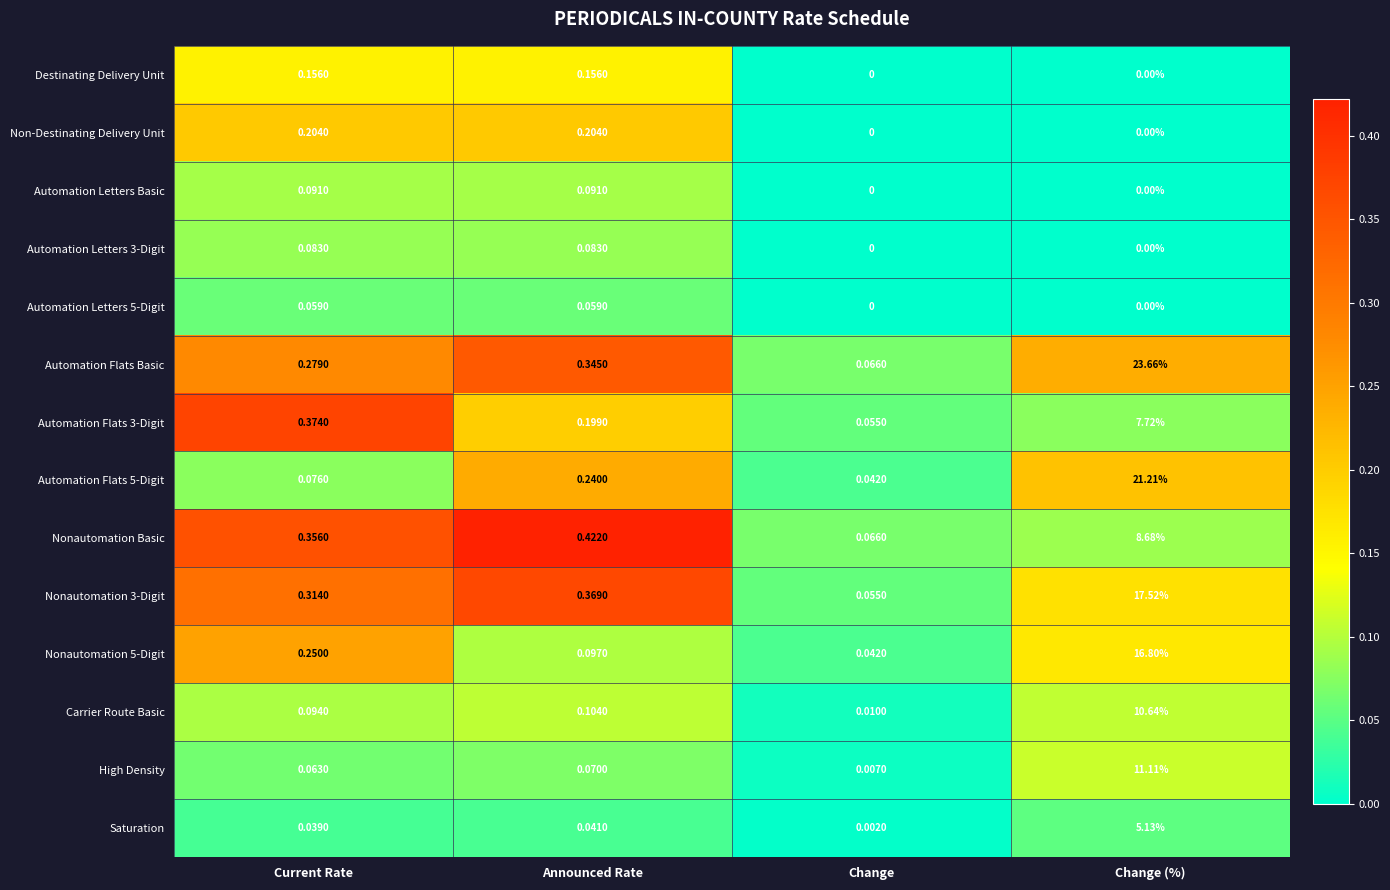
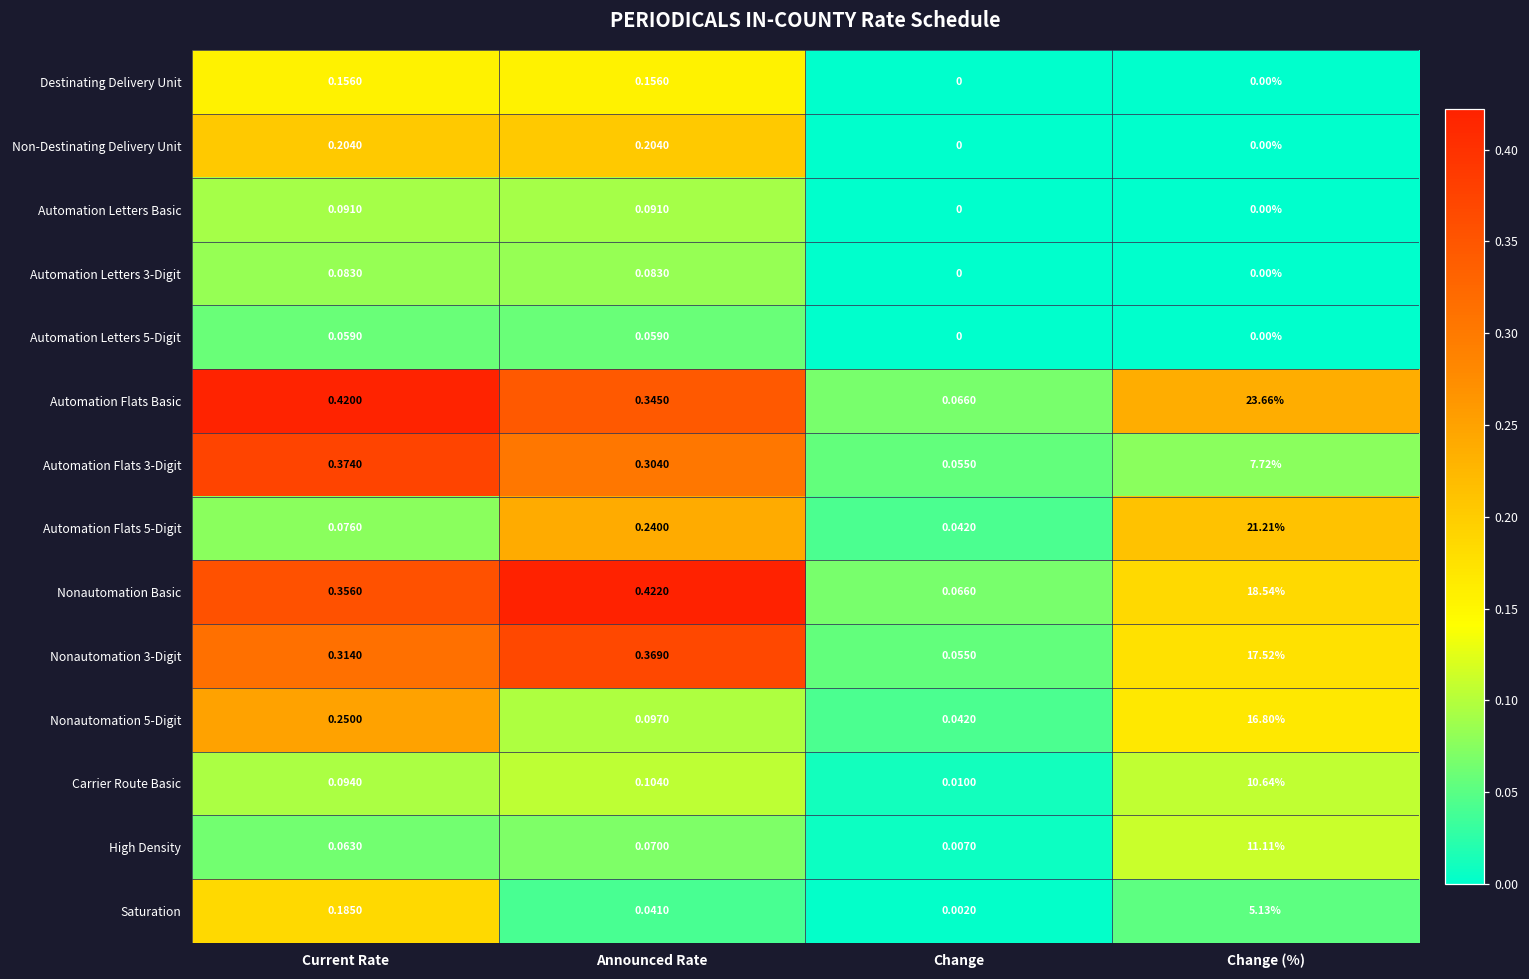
  {
    "Destinating Delivery Unit": {
      "Current Rate": "0.1560",
      "Announced Rate": "0.1560",
      "Change": "0",
      "Change (%)": "0.00%"
    },
    "Non-Destinating Delivery Unit": {
      "Current Rate": "0.2040",
      "Announced Rate": "0.2040",
      "Change": "0",
      "Change (%)": "0.00%"
    },
    "Automation Letters Basic": {
      "Current Rate": "0.0910",
      "Announced Rate": "0.0910",
      "Change": "0",
      "Change (%)": "0.00%"
    },
    "Automation Letters 3-Digit": {
      "Current Rate": "0.0830",
      "Announced Rate": "0.0830",
      "Change": "0",
      "Change (%)": "0.00%"
    },
    "Automation Letters 5-Digit": {
      "Current Rate": "0.0590",
      "Announced Rate": "0.0590",
      "Change": "0",
      "Change (%)": "0.00%"
    },
    "Automation Flats Basic": {
-     "Current Rate": "0.2790",
+     "Current Rate": "0.4200",
      "Announced Rate": "0.3450",
      "Change": "0.0660",
      "Change (%)": "23.66%"
    },
    "Automation Flats 3-Digit": {
      "Current Rate": "0.3740",
-     "Announced Rate": "0.1990",
+     "Announced Rate": "0.3040",
      "Change": "0.0550",
      "Change (%)": "7.72%"
    },
    "Automation Flats 5-Digit": {
      "Current Rate": "0.0760",
      "Announced Rate": "0.2400",
      "Change": "0.0420",
      "Change (%)": "21.21%"
    },
    "Nonautomation Basic": {
      "Current Rate": "0.3560",
      "Announced Rate": "0.4220",
      "Change": "0.0660",
-     "Change (%)": "8.68%"
+     "Change (%)": "18.54%"
    },
    "Nonautomation 3-Digit": {
      "Current Rate": "0.3140",
      "Announced Rate": "0.3690",
      "Change": "0.0550",
      "Change (%)": "17.52%"
    },
    "Nonautomation 5-Digit": {
      "Current Rate": "0.2500",
      "Announced Rate": "0.0970",
      "Change": "0.0420",
      "Change (%)": "16.80%"
    },
    "Carrier Route Basic": {
      "Current Rate": "0.0940",
      "Announced Rate": "0.1040",
      "Change": "0.0100",
      "Change (%)": "10.64%"
    },
    "High Density": {
      "Current Rate": "0.0630",
      "Announced Rate": "0.0700",
      "Change": "0.0070",
      "Change (%)": "11.11%"
    },
    "Saturation": {
-     "Current Rate": "0.0390",
+     "Current Rate": "0.1850",
      "Announced Rate": "0.0410",
      "Change": "0.0020",
      "Change (%)": "5.13%"
    }
  }
